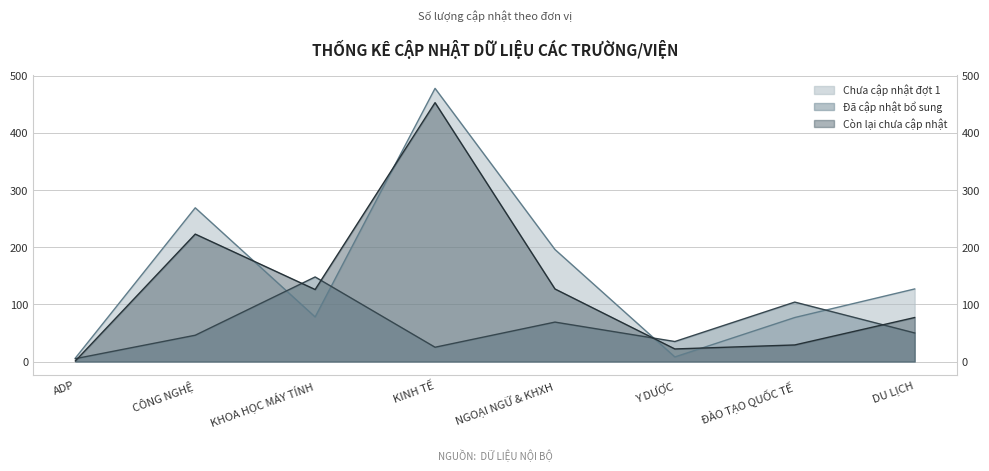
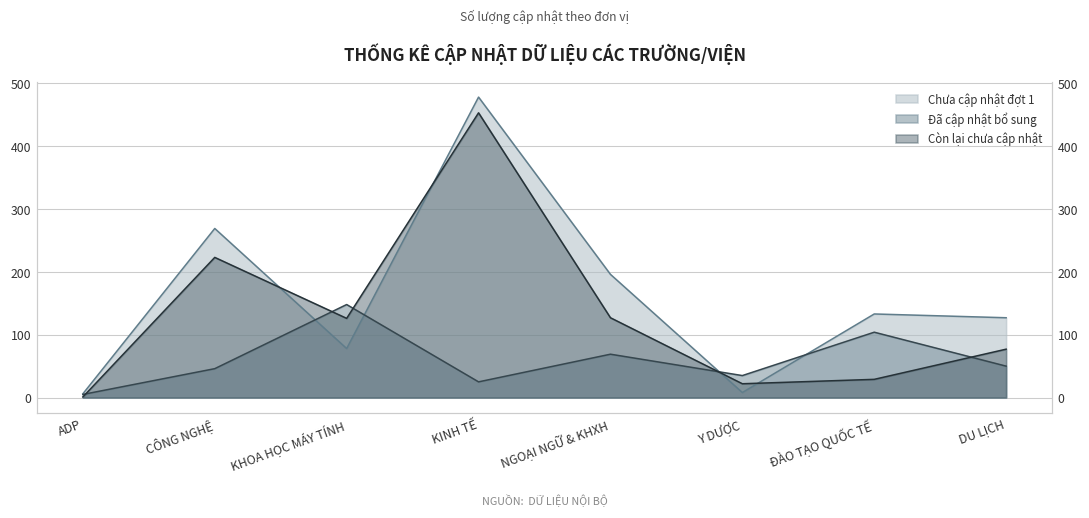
  {
    "Chưa cập nhật đợt 1": {
      "CÔNG NGHỆ": 270,
      "KHOA HỌC MÁY TÍNH": 80,
      "KINH TẾ": 480,
      "NGOẠI NGỮ & KHXH": 200,
      "Y DƯỢC": 10,
-     "ĐÀO TẠO QUỐC TẾ": 80,
+     "ĐÀO TẠO QUỐC TẾ": 130,
      "DU LỊCH": 130
    }
  }
